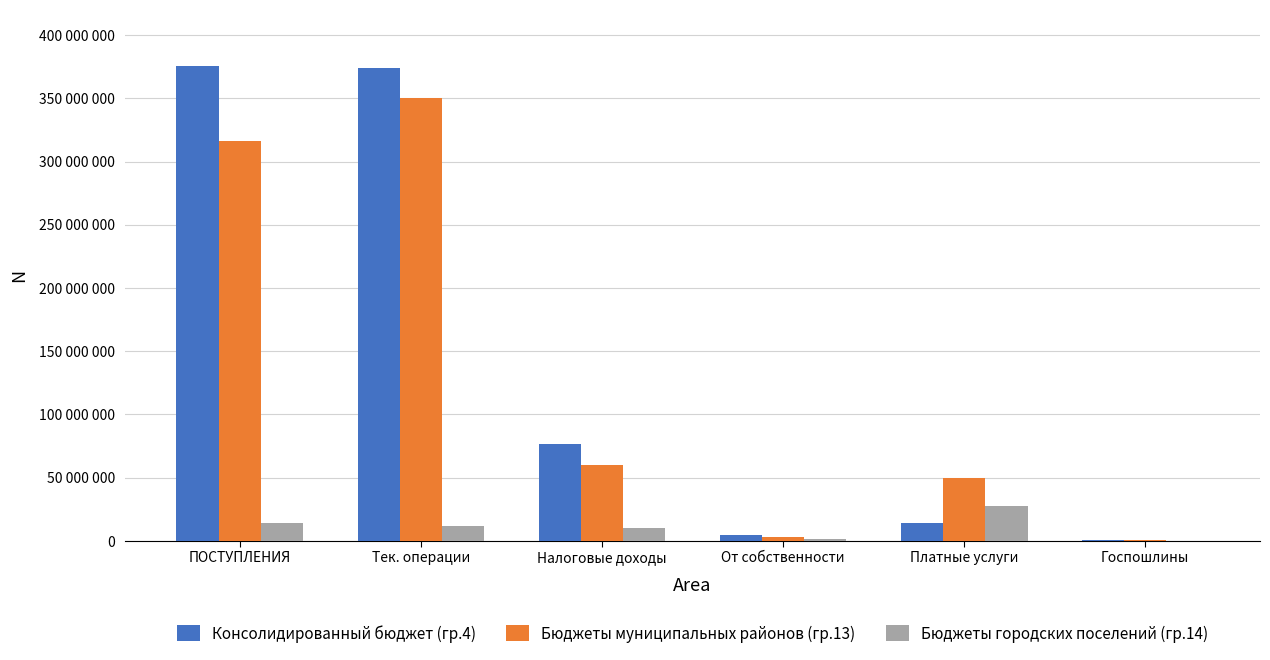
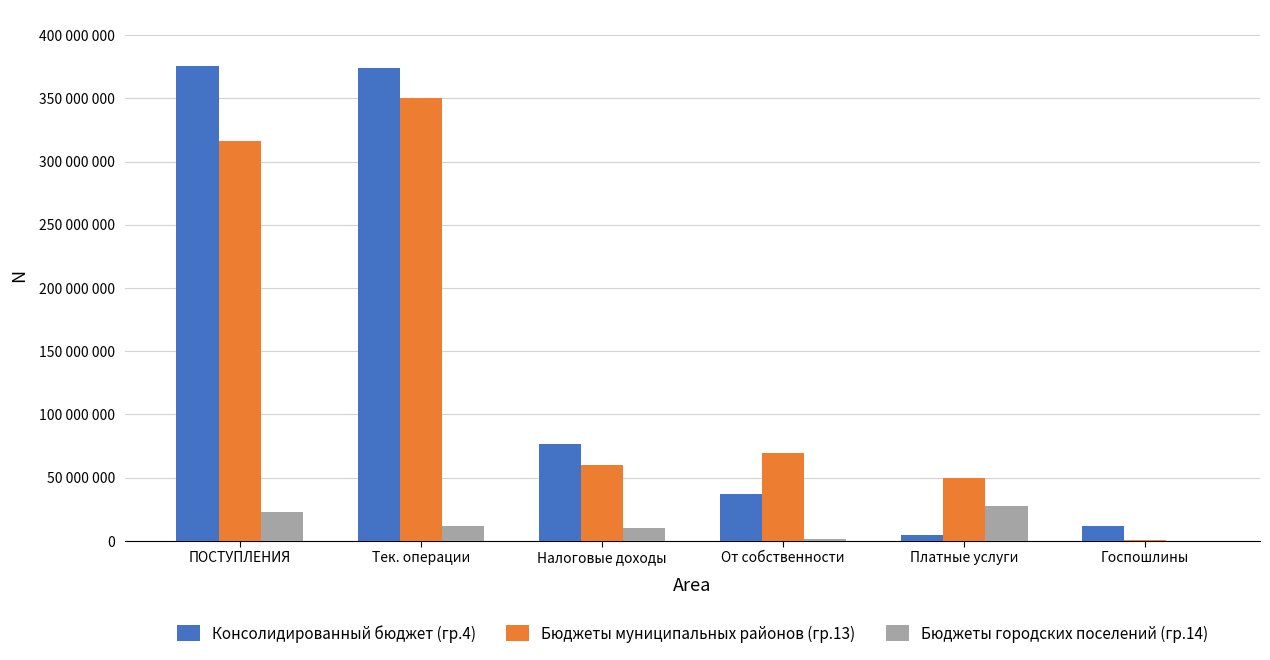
  {
    "Консолидированный бюджет (гр.4)": {
      "ПОСТУПЛЕНИЯ": 376000000,
      "Тек. операции": 374000000,
      "Налоговые доходы": 77000000,
-     "От собственности": 4000000,
-     "Платные услуги": 14000000,
-     "Госпошлины": 1000000
+     "От собственности": 37000000,
+     "Платные услуги": 5000000,
+     "Госпошлины": 11000000
    },
    "Бюджеты муниципальных районов (гр.13)": {
      "ПОСТУПЛЕНИЯ": 316000000,
      "Тек. операции": 350000000,
      "Налоговые доходы": 60000000,
-     "От собственности": 3000000,
+     "От собственности": 69000000,
      "Платные услуги": 50000000
    },
    "Бюджеты городских поселений (гр.14)": {
-     "ПОСТУПЛЕНИЯ": 14000000,
+     "ПОСТУПЛЕНИЯ": 23000000,
      "Тек. операции": 12000000,
      "Налоговые доходы": 10000000,
      "Платные услуги": 28000000,
      "Госпошлины": 0
    }
  }
